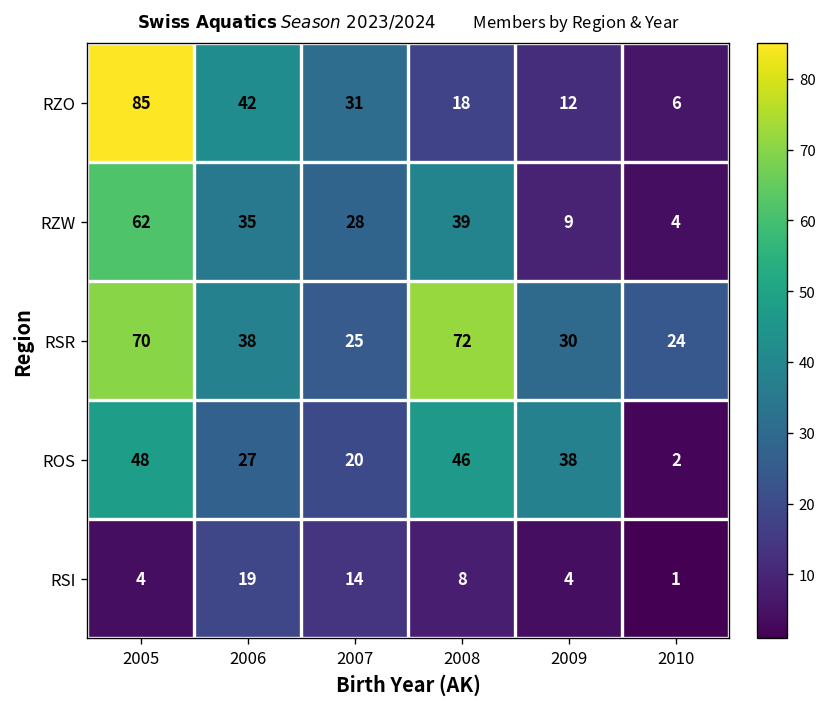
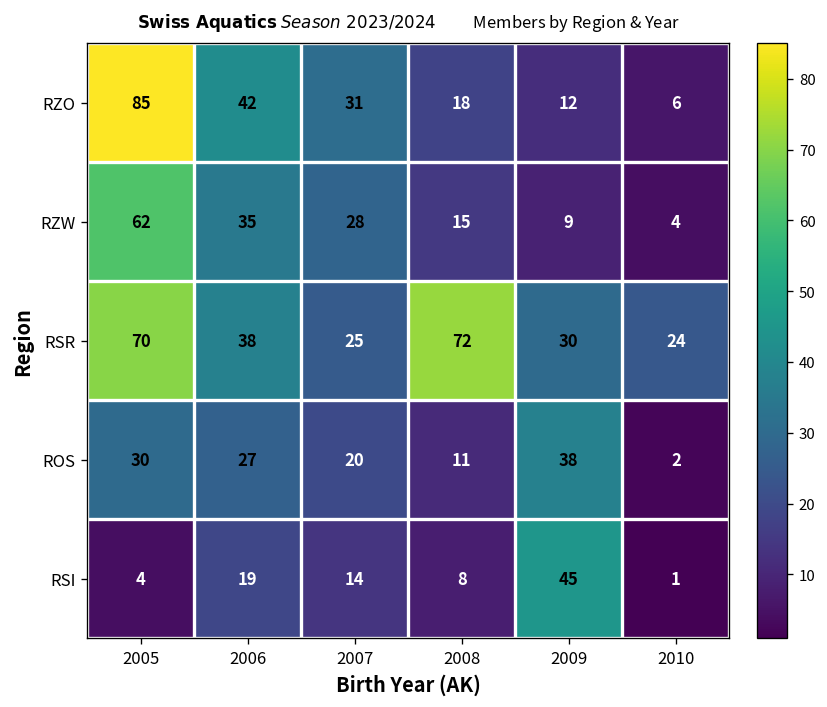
  {
    "RZO": {
      "2005": 85,
      "2006": 42,
      "2007": 31,
      "2008": 18,
      "2009": 12,
      "2010": 6
    },
    "RZW": {
      "2005": 62,
      "2006": 35,
      "2007": 28,
-     "2008": 39,
+     "2008": 15,
      "2009": 9,
      "2010": 4
    },
    "RSR": {
      "2005": 70,
      "2006": 38,
      "2007": 25,
      "2008": 72,
      "2009": 30,
      "2010": 24
    },
    "ROS": {
-     "2005": 48,
+     "2005": 30,
      "2006": 27,
      "2007": 20,
-     "2008": 46,
+     "2008": 11,
      "2009": 38,
      "2010": 2
    },
    "RSI": {
      "2005": 4,
      "2006": 19,
      "2007": 14,
      "2008": 8,
-     "2009": 4,
+     "2009": 45,
      "2010": 1
    }
  }
